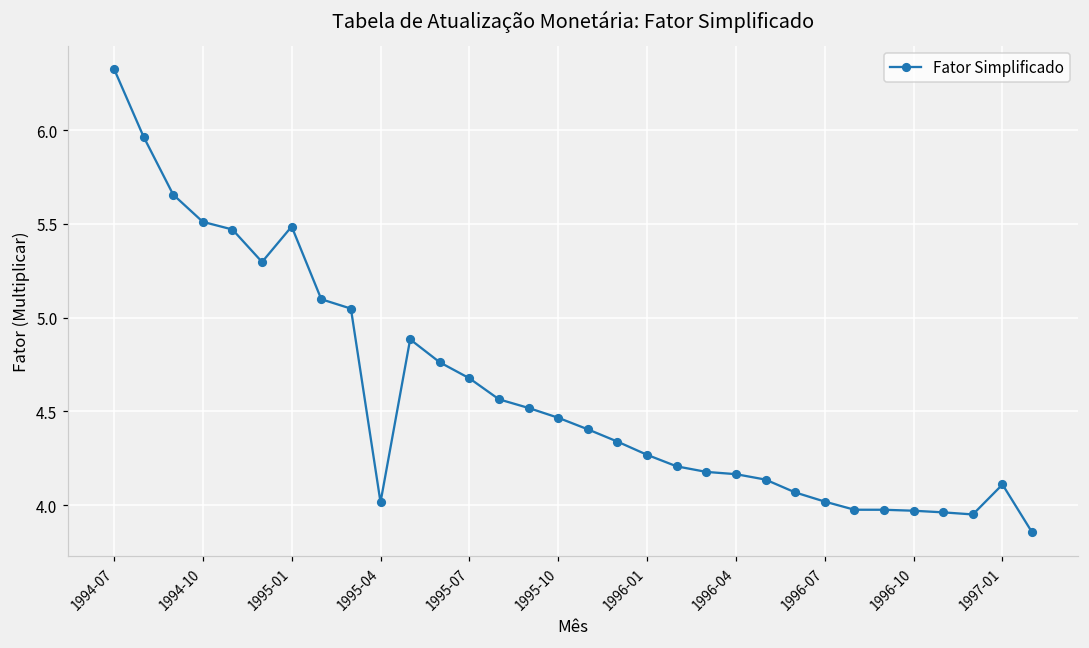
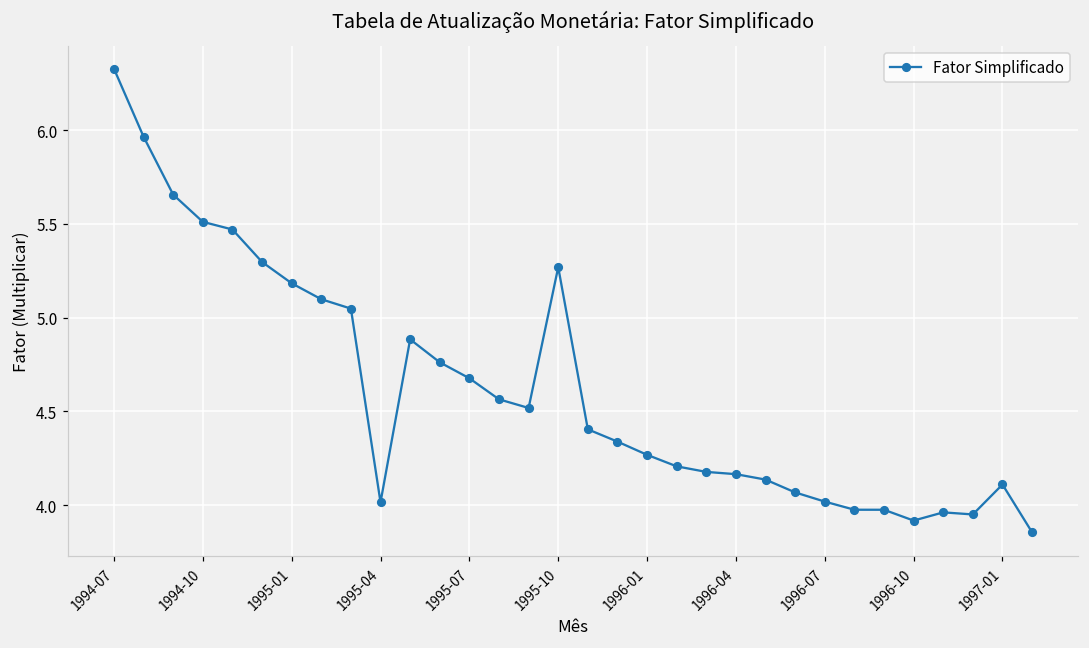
  {
    "1994-07": 6.33,
    "1994-10": 5.51,
-   "1995-01": 5.49,
+   "1995-01": 5.18,
    "1995-04": 4.02,
    "1995-07": 4.68,
-   "1995-10": 4.47,
+   "1995-10": 5.27,
    "1996-01": 4.27,
    "1996-04": 4.17,
    "1996-07": 4.02,
-   "1996-10": 3.97,
+   "1996-10": 3.92,
    "1997-01": 4.11
  }
